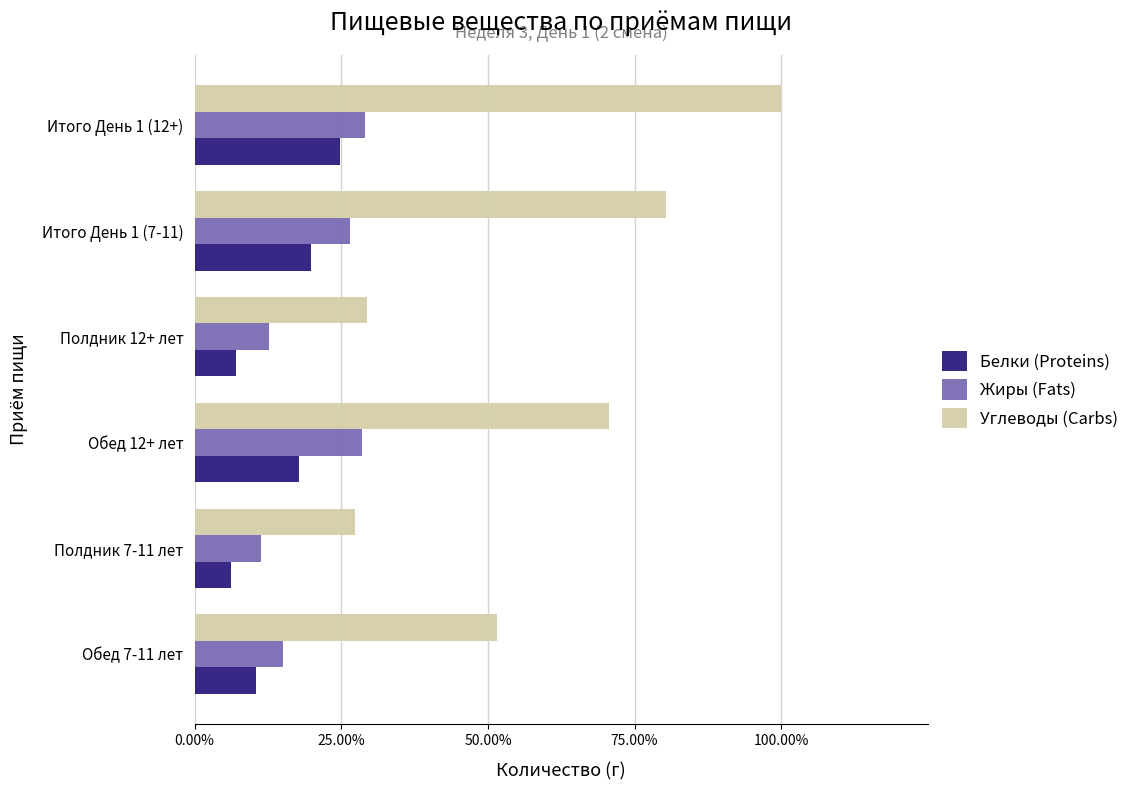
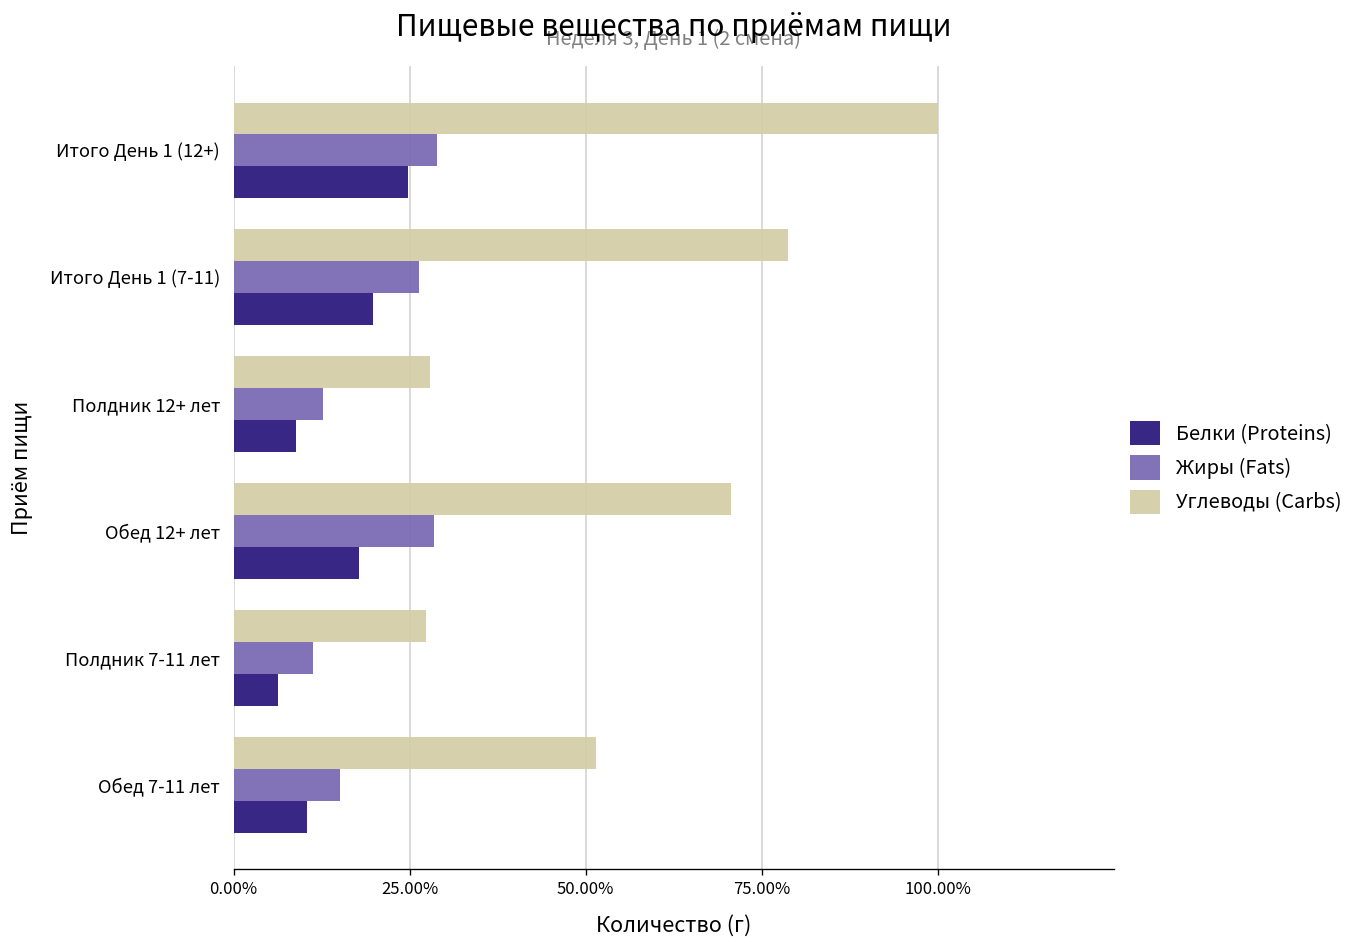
  {
    "Белки (Proteins)": {
      "Итого День 1 (12+)": "25%",
      "Итого День 1 (7-11)": "20%",
-     "Полдник 12+ лет": "7%",
+     "Полдник 12+ лет": "9%",
      "Обед 12+ лет": "18%",
      "Полдник 7-11 лет": "6%",
      "Обед 7-11 лет": "10%"
    },
    "Жиры (Fats)": {
      "Итого День 1 (12+)": "29%",
      "Итого День 1 (7-11)": "26%",
      "Полдник 12+ лет": "13%",
      "Обед 12+ лет": "29%",
      "Полдник 7-11 лет": "11%",
      "Обед 7-11 лет": "15%"
    },
    "Углеводы (Carbs)": {
      "Итого День 1 (12+)": "100%",
-     "Итого День 1 (7-11)": "80%",
-     "Полдник 12+ лет": "29%",
+     "Итого День 1 (7-11)": "79%",
+     "Полдник 12+ лет": "28%",
      "Обед 12+ лет": "71%",
      "Полдник 7-11 лет": "27%",
      "Обед 7-11 лет": "52%"
    }
  }
